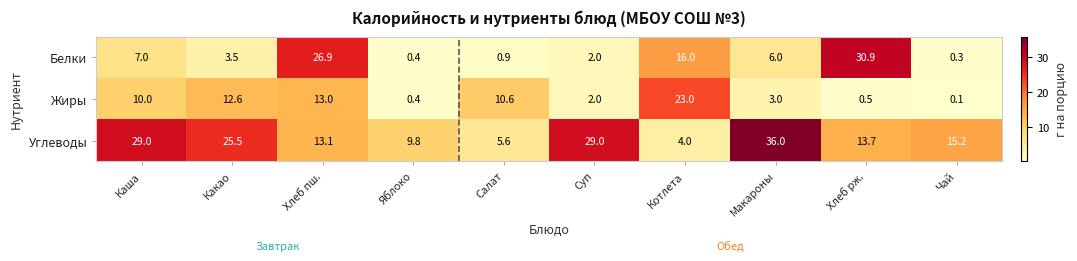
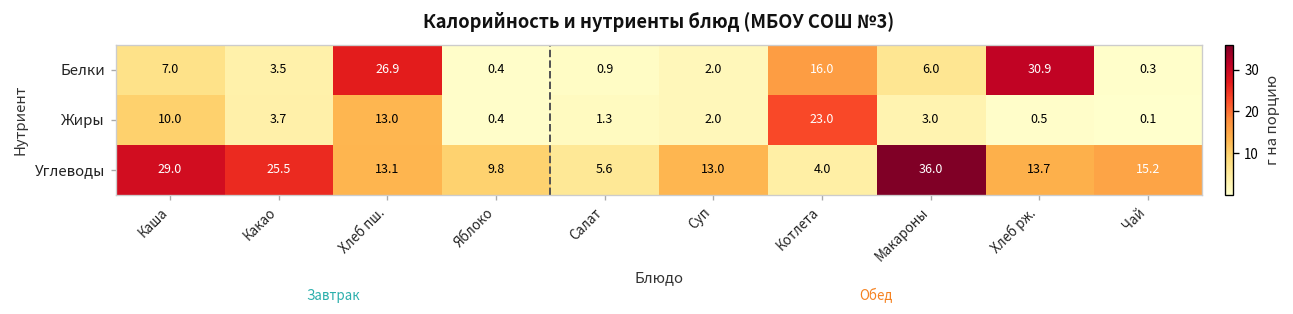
  {
    "Белки": {
      "Каша": 7.0,
      "Какао": 3.5,
      "Хлеб пш.": 26.9,
      "Яблоко": 0.4,
      "Салат": 0.9,
      "Суп": 2.0,
      "Котлета": 16.0,
      "Макароны": 6.0,
      "Хлеб рж.": 30.9,
      "Чай": 0.3
    },
    "Жиры": {
      "Каша": 10.0,
-     "Какао": 12.6,
+     "Какао": 3.7,
      "Хлеб пш.": 13.0,
      "Яблоко": 0.4,
-     "Салат": 10.6,
+     "Салат": 1.3,
      "Суп": 2.0,
      "Котлета": 23.0,
      "Макароны": 3.0,
      "Хлеб рж.": 0.5,
      "Чай": 0.1
    },
    "Углеводы": {
      "Каша": 29.0,
      "Какао": 25.5,
      "Хлеб пш.": 13.1,
      "Яблоко": 9.8,
      "Салат": 5.6,
-     "Суп": 29.0,
+     "Суп": 13.0,
      "Котлета": 4.0,
      "Макароны": 36.0,
      "Хлеб рж.": 13.7,
      "Чай": 15.2
    }
  }
